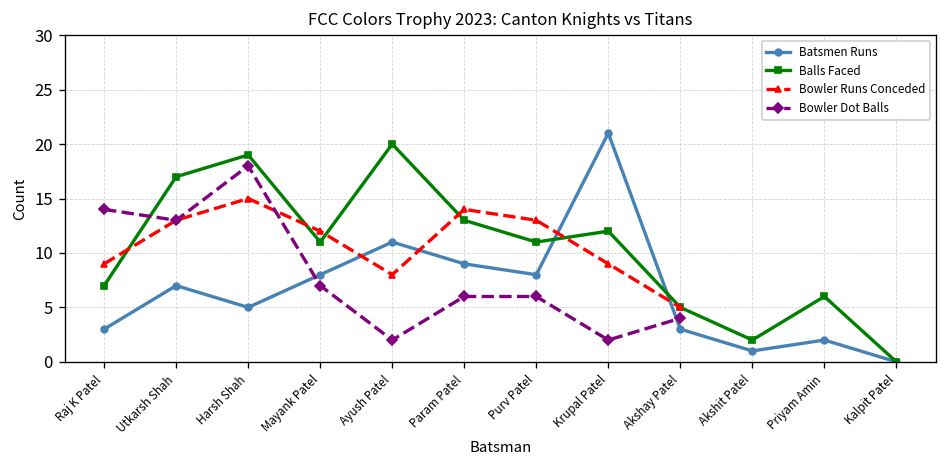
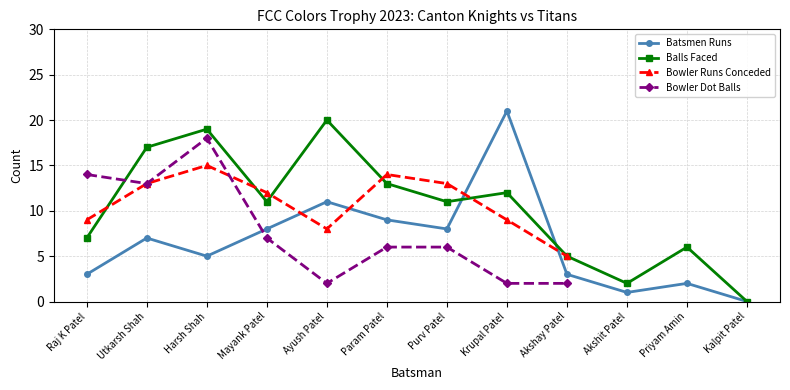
  {
    "Batsmen Runs": {
      "Raj K Patel": 3,
      "Utkarsh Shah": 7,
      "Harsh Shah": 5,
      "Mayank Patel": 8,
      "Ayush Patel": 11,
      "Param Patel": 9,
      "Purv Patel": 8,
      "Krupal Patel": 21,
      "Akshay Patel": 3,
      "Akshit Patel": 1,
      "Priyam Amin": 2
    },
    "Balls Faced": {
      "Raj K Patel": 7,
      "Utkarsh Shah": 17,
      "Harsh Shah": 19,
      "Mayank Patel": 11,
      "Ayush Patel": 20,
      "Param Patel": 13,
      "Purv Patel": 11,
      "Krupal Patel": 12,
      "Akshit Patel": 2,
      "Priyam Amin": 6
    },
    "Bowler Runs Conceded": {
      "Raj K Patel": 9,
      "Harsh Shah": 15,
      "Mayank Patel": 12,
      "Ayush Patel": 8,
      "Param Patel": 14,
      "Purv Patel": 13,
      "Krupal Patel": 9
    },
    "Bowler Dot Balls": {
      "Raj K Patel": 14,
      "Harsh Shah": 18,
      "Mayank Patel": 7,
      "Ayush Patel": 2,
      "Param Patel": 6,
      "Purv Patel": 6,
      "Krupal Patel": 2,
-     "Akshay Patel": 4
+     "Akshay Patel": 2
    }
  }
